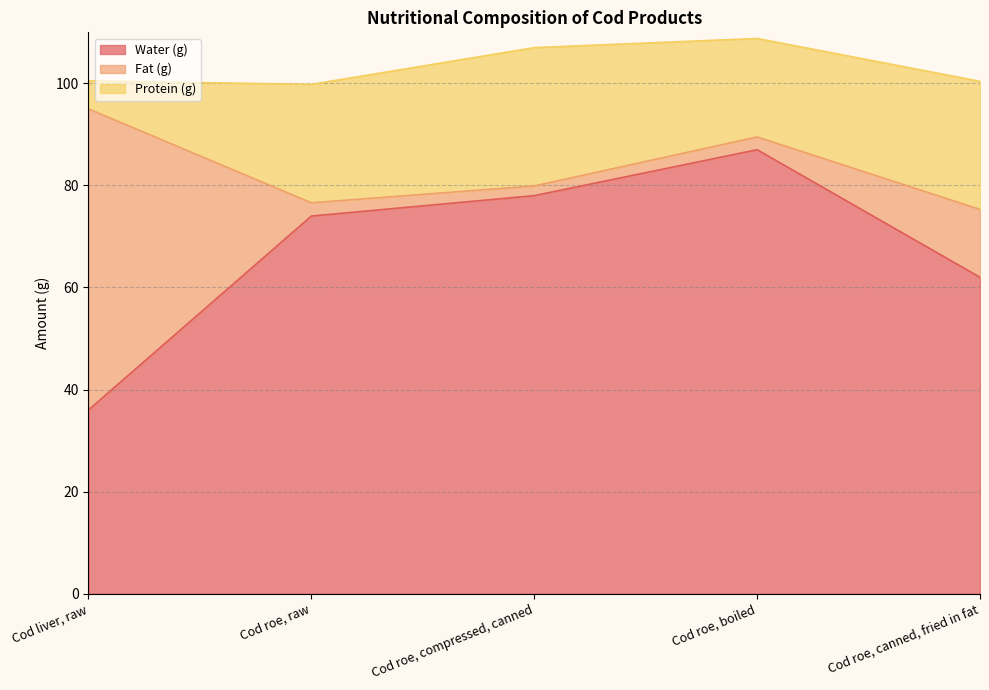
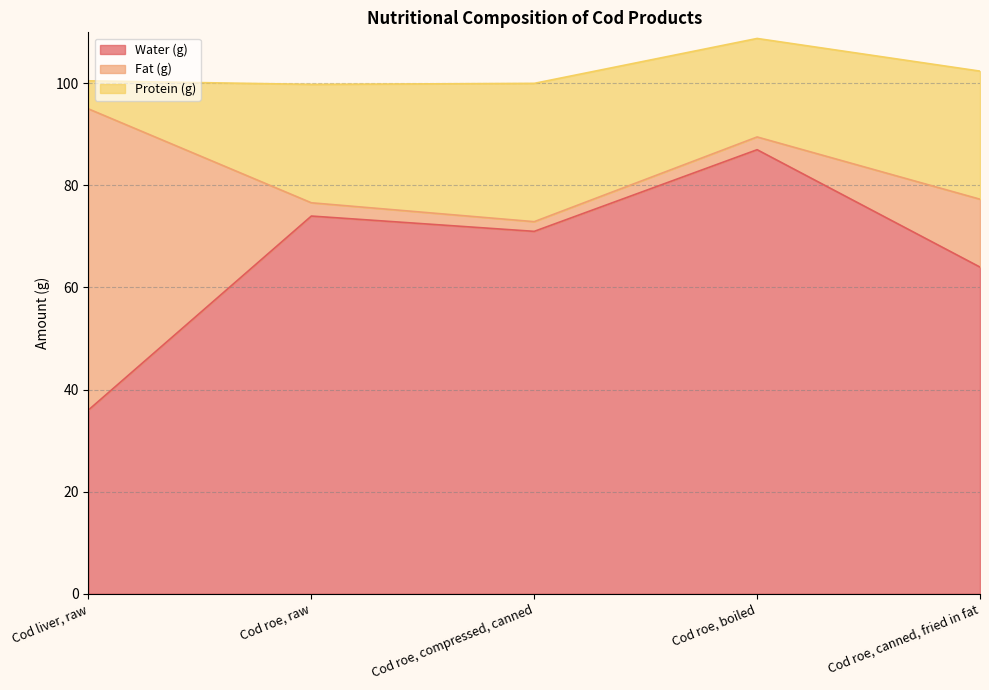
  {
    "Water (g)": {
      "Cod liver, raw": 36,
      "Cod roe, raw": 74,
-     "Cod roe, compressed, canned": 78,
+     "Cod roe, compressed, canned": 71,
      "Cod roe, boiled": 87,
-     "Cod roe, canned, fried in fat": 62
+     "Cod roe, canned, fried in fat": 64
    }
  }
